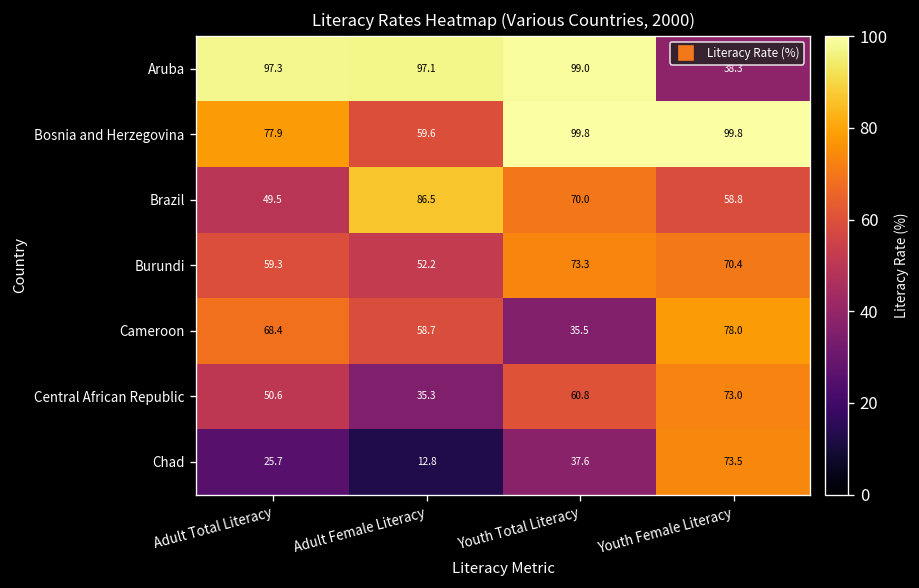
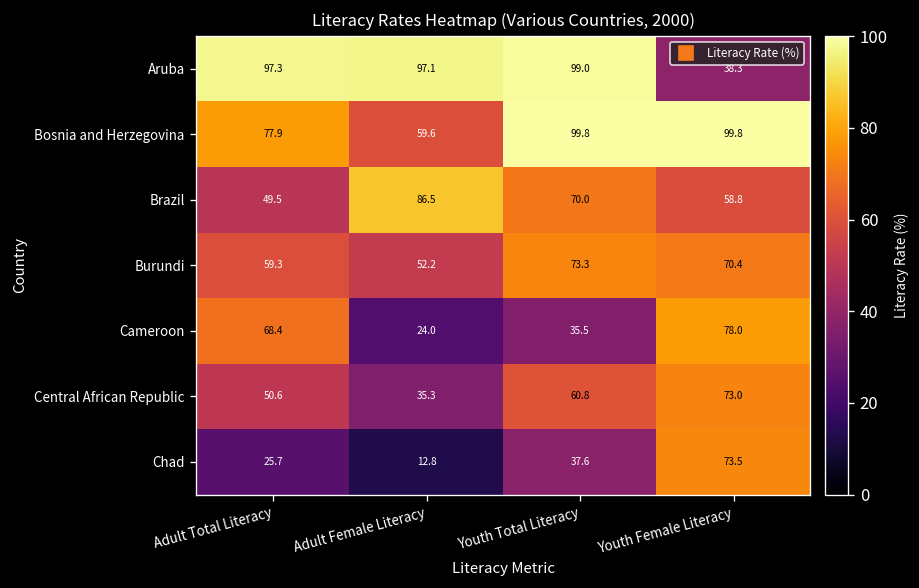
  {
    "Aruba": {
      "Adult Total Literacy": 97.3,
      "Adult Female Literacy": 97.1,
      "Youth Total Literacy": 99.0
    },
    "Bosnia and Herzegovina": {
      "Adult Total Literacy": 77.9,
      "Adult Female Literacy": 59.6,
      "Youth Total Literacy": 99.8,
      "Youth Female Literacy": 99.8
    },
    "Brazil": {
      "Adult Total Literacy": 49.5,
      "Adult Female Literacy": 86.5,
      "Youth Total Literacy": 70.0,
      "Youth Female Literacy": 58.8
    },
    "Burundi": {
      "Adult Total Literacy": 59.3,
      "Adult Female Literacy": 52.2,
      "Youth Total Literacy": 73.3,
      "Youth Female Literacy": 70.4
    },
    "Cameroon": {
      "Adult Total Literacy": 68.4,
-     "Adult Female Literacy": 58.7,
+     "Adult Female Literacy": 24.0,
      "Youth Total Literacy": 35.5,
      "Youth Female Literacy": 78.0
    },
    "Central African Republic": {
      "Adult Total Literacy": 50.6,
      "Adult Female Literacy": 35.3,
      "Youth Total Literacy": 60.8,
      "Youth Female Literacy": 73.0
    },
    "Chad": {
      "Adult Total Literacy": 25.7,
      "Adult Female Literacy": 12.8,
      "Youth Total Literacy": 37.6,
      "Youth Female Literacy": 73.5
    }
  }
